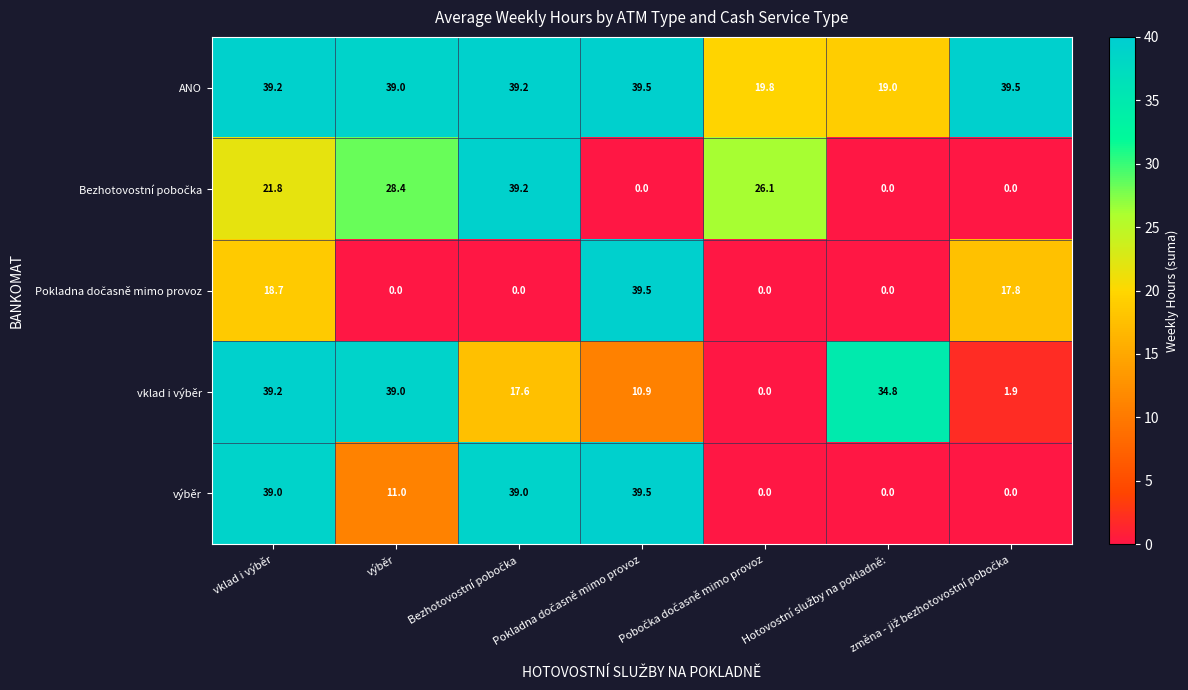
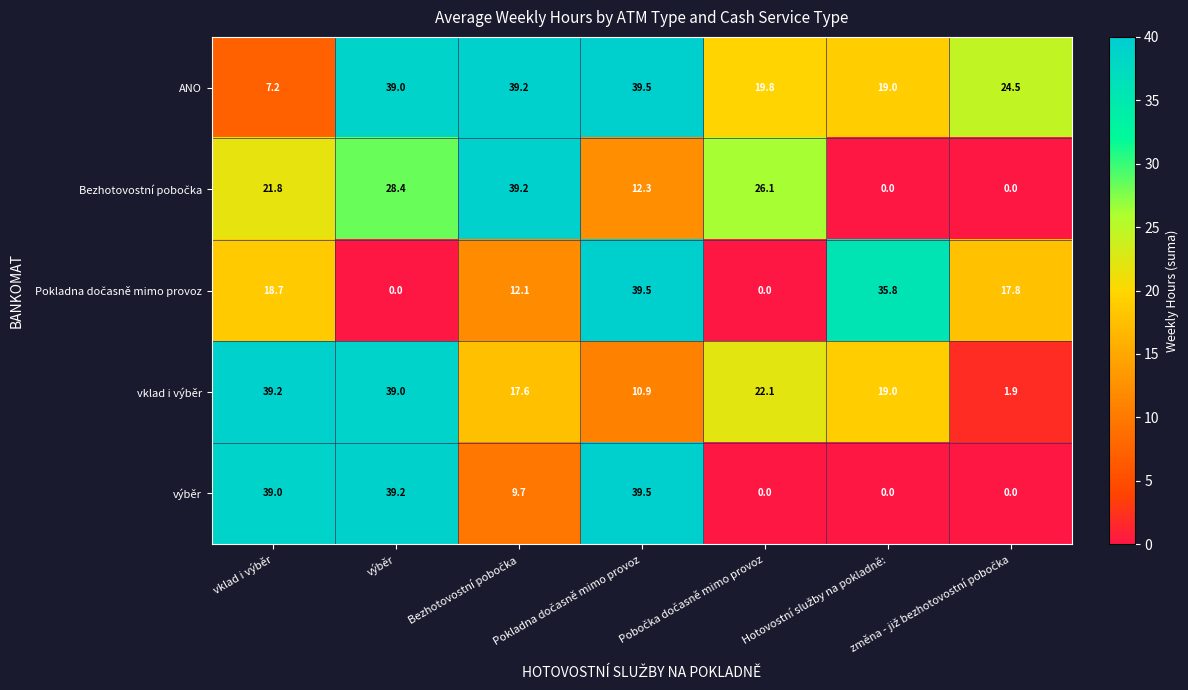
  {
    "ANO": {
-     "vklad i výběr": 39.2,
+     "vklad i výběr": 7.2,
      "výběr": 39.0,
      "Bezhotovostní pobočka": 39.2,
      "Pokladna dočasně mimo provoz": 39.5,
      "Pobočka dočasně mimo provoz": 19.8,
      "Hotovostní služby na pokladně:": 19.0,
-     "změna - již bezhotovostní pobočka": 39.5
+     "změna - již bezhotovostní pobočka": 24.5
    },
    "Bezhotovostní pobočka": {
      "vklad i výběr": 21.8,
      "výběr": 28.4,
      "Bezhotovostní pobočka": 39.2,
-     "Pokladna dočasně mimo provoz": 0.0,
+     "Pokladna dočasně mimo provoz": 12.3,
      "Pobočka dočasně mimo provoz": 26.1,
      "Hotovostní služby na pokladně:": 0.0,
      "změna - již bezhotovostní pobočka": 0.0
    },
    "Pokladna dočasně mimo provoz": {
      "vklad i výběr": 18.7,
      "výběr": 0.0,
-     "Bezhotovostní pobočka": 0.0,
+     "Bezhotovostní pobočka": 12.1,
      "Pokladna dočasně mimo provoz": 39.5,
      "Pobočka dočasně mimo provoz": 0.0,
-     "Hotovostní služby na pokladně:": 0.0,
+     "Hotovostní služby na pokladně:": 35.8,
      "změna - již bezhotovostní pobočka": 17.8
    },
    "vklad i výběr": {
      "vklad i výběr": 39.2,
      "výběr": 39.0,
      "Bezhotovostní pobočka": 17.6,
      "Pokladna dočasně mimo provoz": 10.9,
-     "Pobočka dočasně mimo provoz": 0.0,
-     "Hotovostní služby na pokladně:": 34.8,
+     "Pobočka dočasně mimo provoz": 22.1,
+     "Hotovostní služby na pokladně:": 19.0,
      "změna - již bezhotovostní pobočka": 1.9
    },
    "výběr": {
      "vklad i výběr": 39.0,
-     "výběr": 11.0,
-     "Bezhotovostní pobočka": 39.0,
+     "výběr": 39.2,
+     "Bezhotovostní pobočka": 9.7,
      "Pokladna dočasně mimo provoz": 39.5,
      "Pobočka dočasně mimo provoz": 0.0,
      "Hotovostní služby na pokladně:": 0.0,
      "změna - již bezhotovostní pobočka": 0.0
    }
  }
